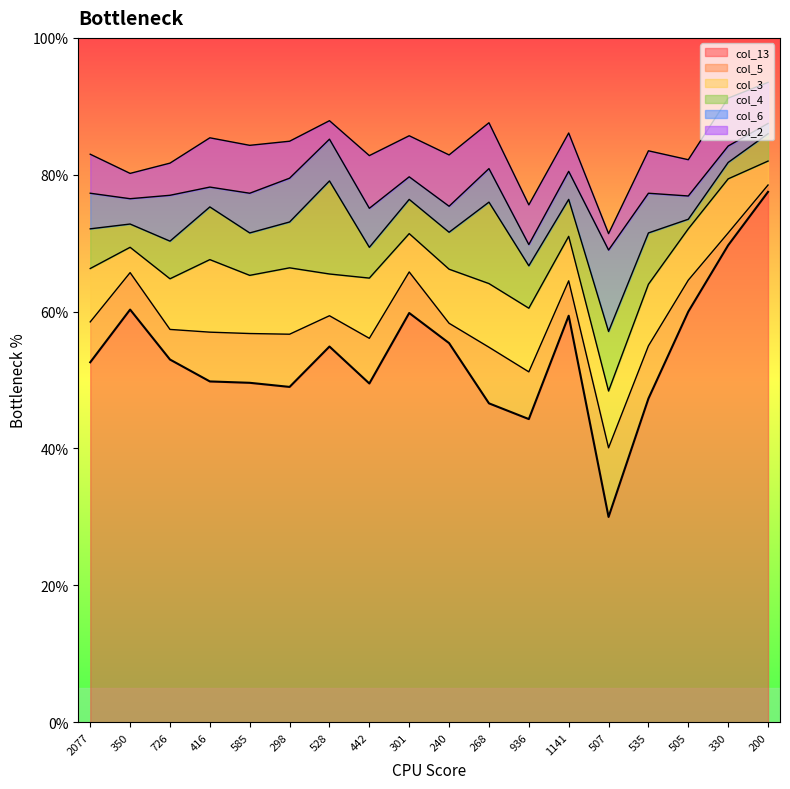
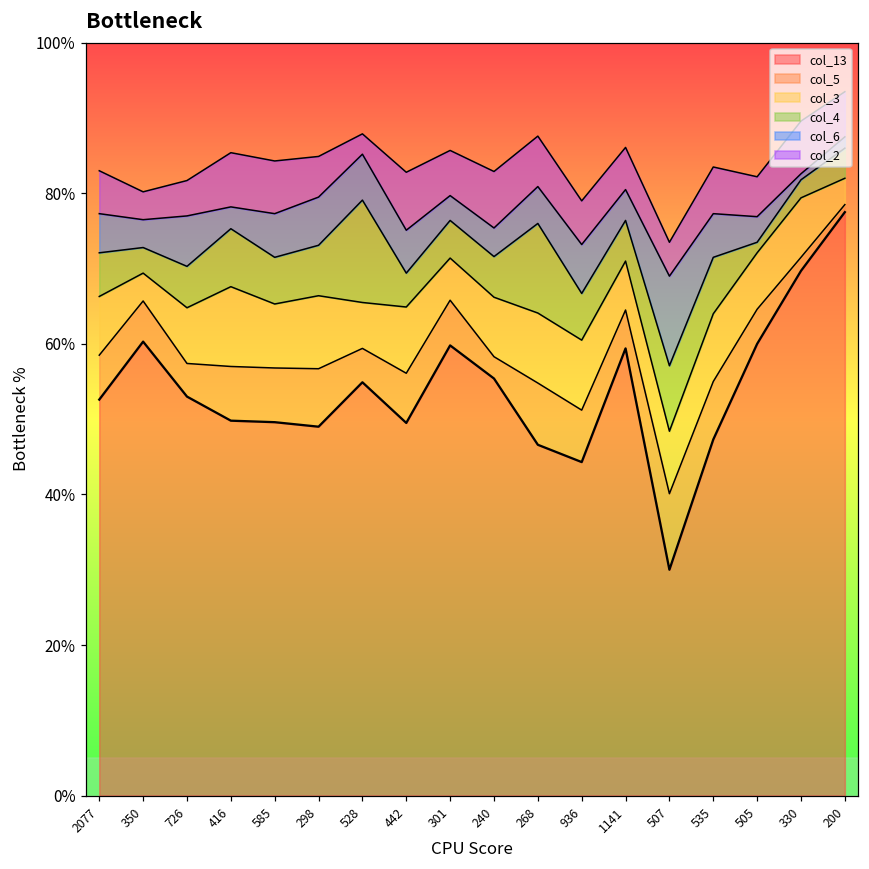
  {
    "col_4": {
      "2077": "6%",
      "350": "3%",
      "726": "6%",
      "416": "8%",
      "585": "6%",
      "298": "7%",
      "528": "14%",
      "442": "5%",
      "301": "5%",
      "240": "5%",
      "268": "12%",
      "936": "6%",
      "1141": "5%",
      "507": "9%",
      "535": "8%",
      "505": "1%",
      "330": "2%"
    },
    "col_6": {
      "2077": "5%",
      "350": "4%",
      "726": "7%",
      "416": "3%",
      "585": "6%",
      "298": "6%",
      "528": "6%",
      "442": "6%",
      "301": "3%",
      "240": "4%",
      "268": "5%",
-     "936": "3%",
+     "936": "7%",
      "1141": "4%",
      "507": "12%",
      "535": "6%",
      "505": "3%",
-     "330": "2%"
+     "330": "1%"
    },
    "col_2": {
      "2077": "6%",
      "350": "4%",
      "726": "5%",
      "416": "7%",
      "585": "7%",
      "298": "5%",
      "528": "3%",
      "442": "8%",
      "301": "6%",
      "240": "8%",
      "268": "7%",
      "936": "6%",
      "1141": "6%",
-     "507": "2%",
+     "507": "5%",
      "535": "6%",
      "505": "5%"
    }
  }
